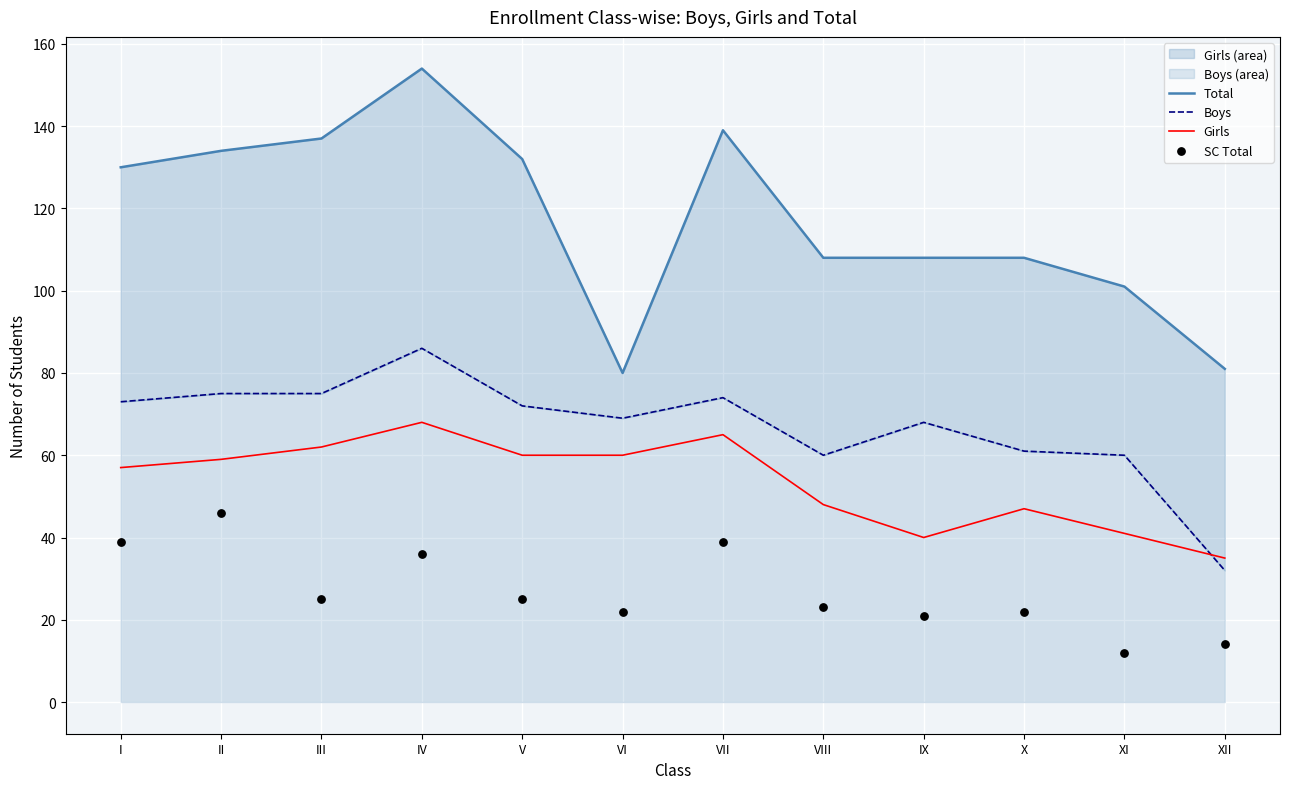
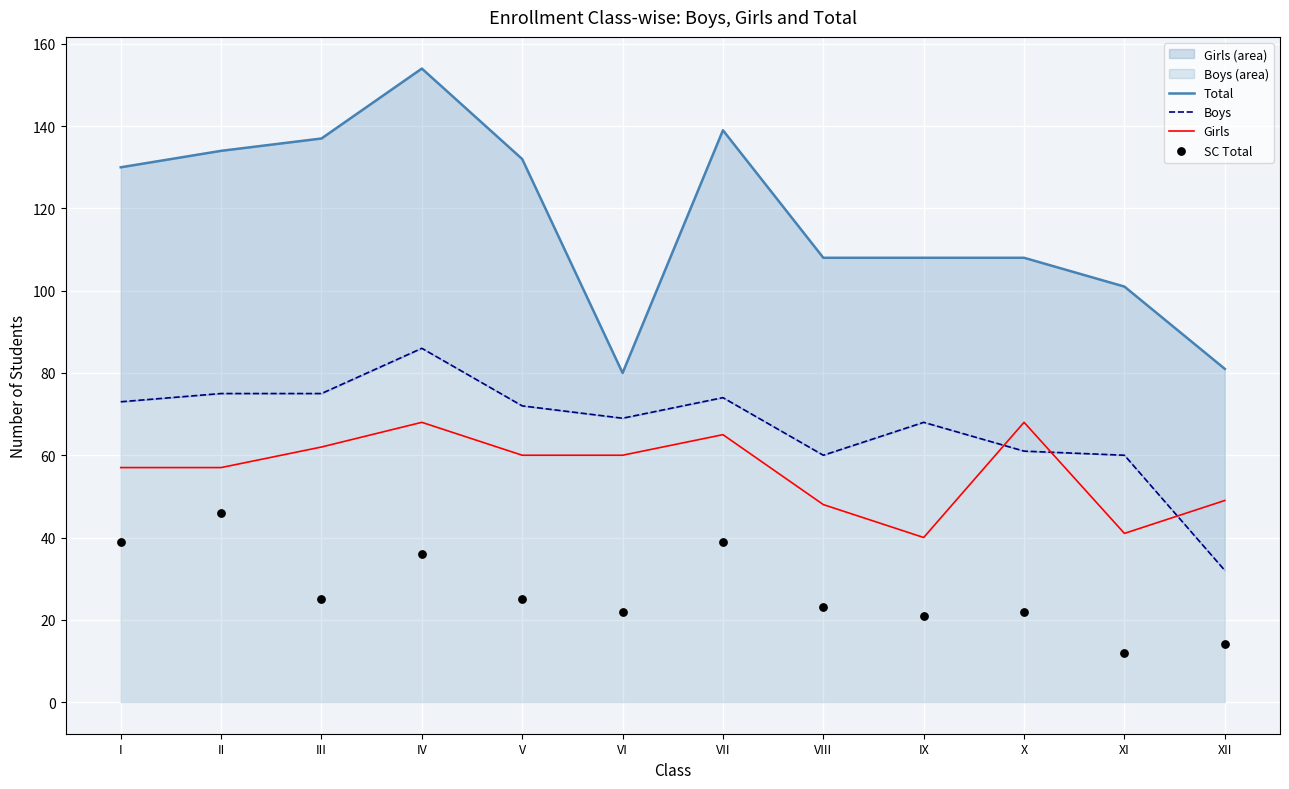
  {
    "Girls": {
      "I": 57,
-     "II": 59,
+     "II": 57,
      "III": 62,
      "IV": 68,
      "V": 60,
      "VI": 60,
      "VII": 65,
      "VIII": 48,
      "IX": 40,
-     "X": 47,
+     "X": 68,
      "XI": 41,
-     "XII": 35
+     "XII": 49
    }
  }
